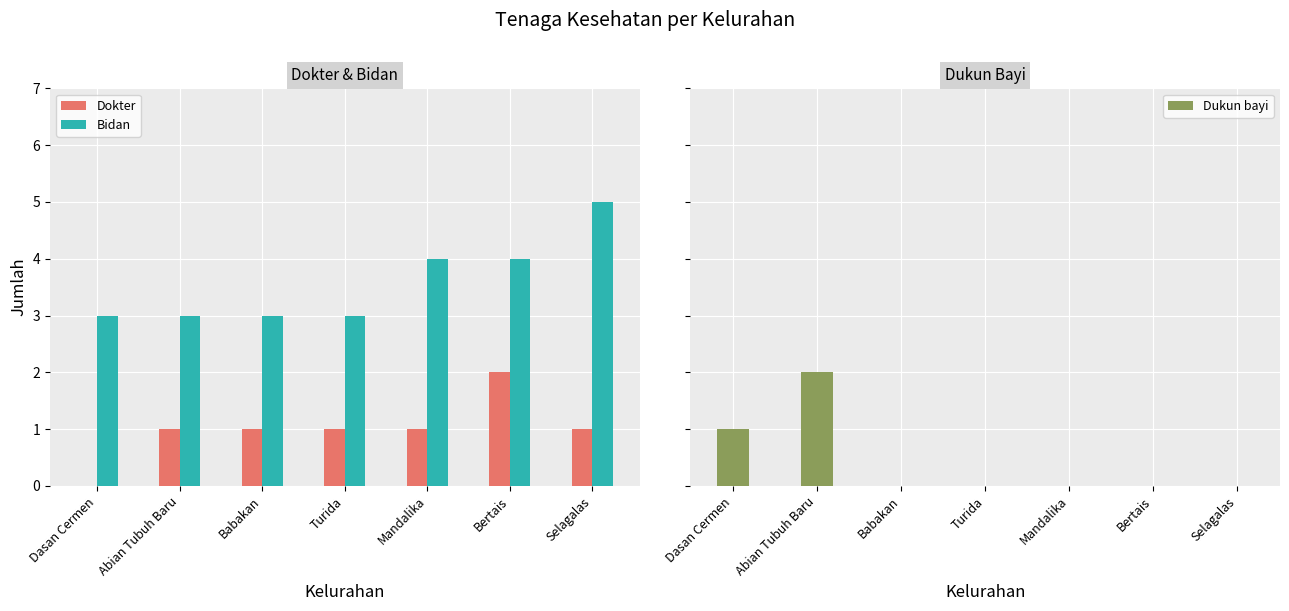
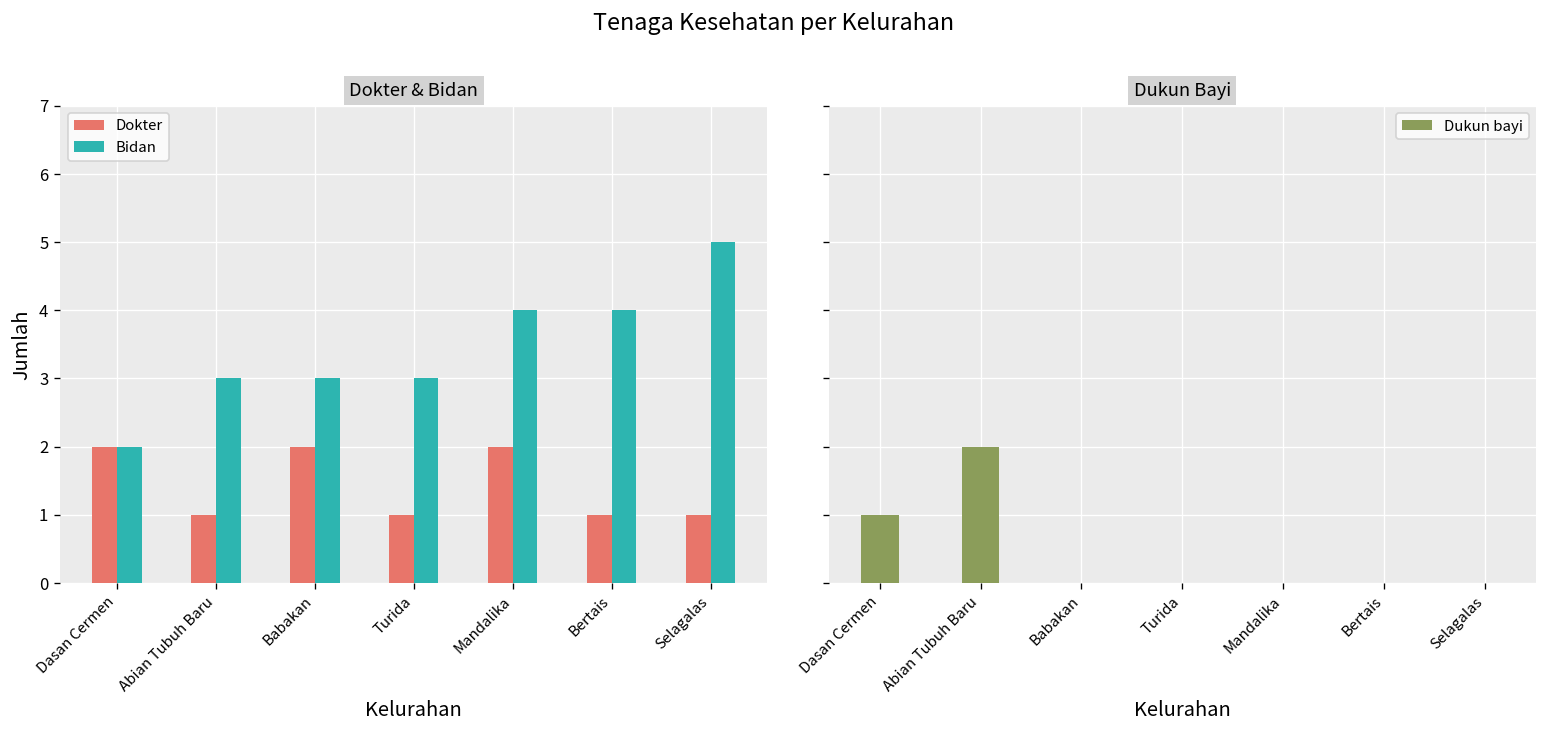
  {
    "Dokter & Bidan": {
      "Dokter": {
-       "Dasan Cermen": 0,
+       "Dasan Cermen": 2,
        "Abian Tubuh Baru": 1,
-       "Babakan": 1,
+       "Babakan": 2,
        "Turida": 1,
-       "Mandalika": 1,
-       "Bertais": 2,
+       "Mandalika": 2,
+       "Bertais": 1,
        "Selagalas": 1
      },
      "Bidan": {
-       "Dasan Cermen": 3,
+       "Dasan Cermen": 2,
        "Abian Tubuh Baru": 3,
        "Babakan": 3,
        "Turida": 3,
        "Mandalika": 4,
        "Bertais": 4,
        "Selagalas": 5
      }
    }
  }
